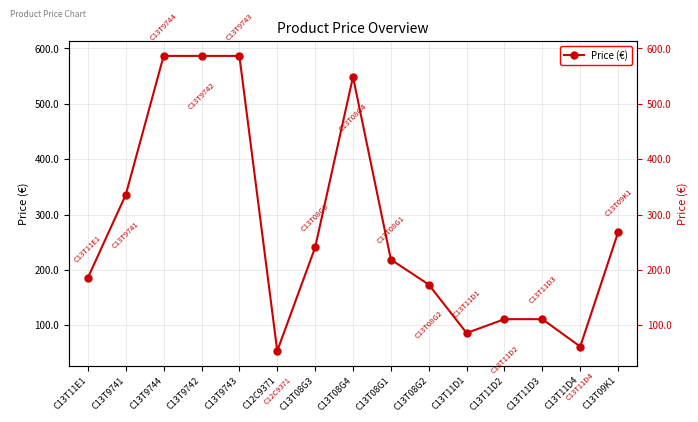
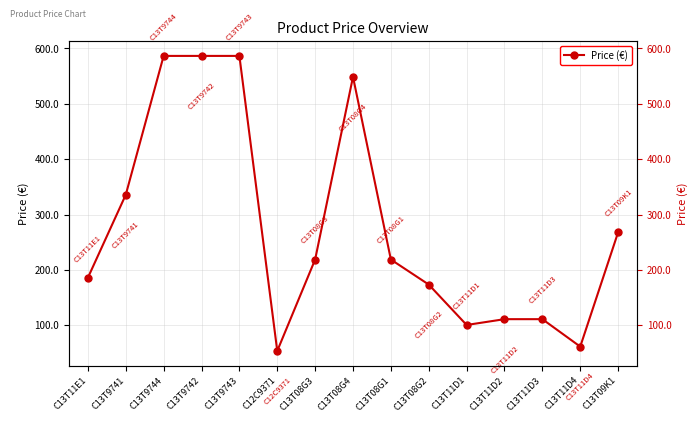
  {
    "C13T11E1": 190,
    "C13T9741": 340,
    "C13T9744": 590,
    "C13T9742": 590,
    "C13T9743": 590,
    "C12C9371": 50,
-   "C13T08G3": 240,
+   "C13T08G3": 220,
    "C13T08G4": 550,
    "C13T08G1": 220,
    "C13T08G2": 170,
-   "C13T11D1": 90,
+   "C13T11D1": 100,
    "C13T11D2": 110,
    "C13T11D3": 110,
    "C13T11D4": 60,
    "C13T09K1": 270
  }
